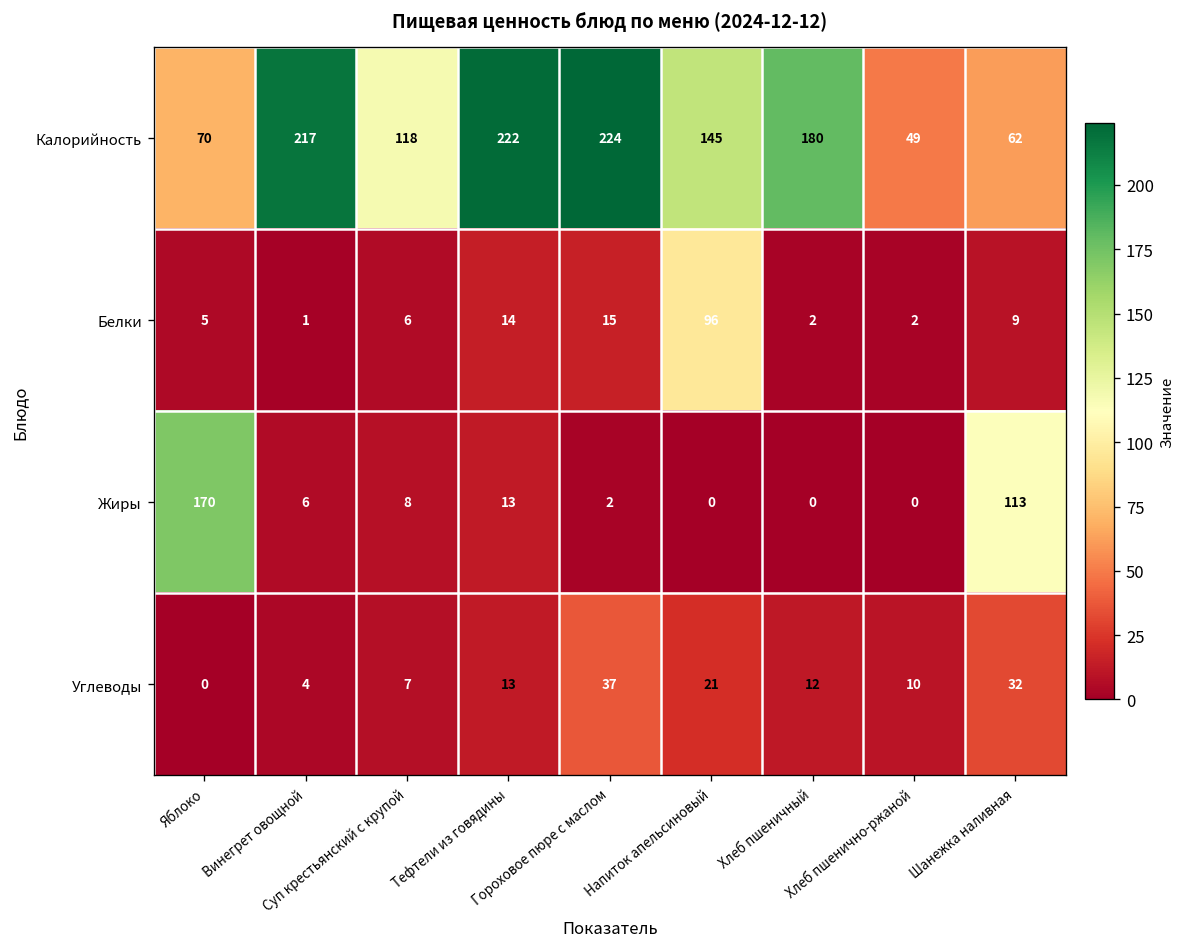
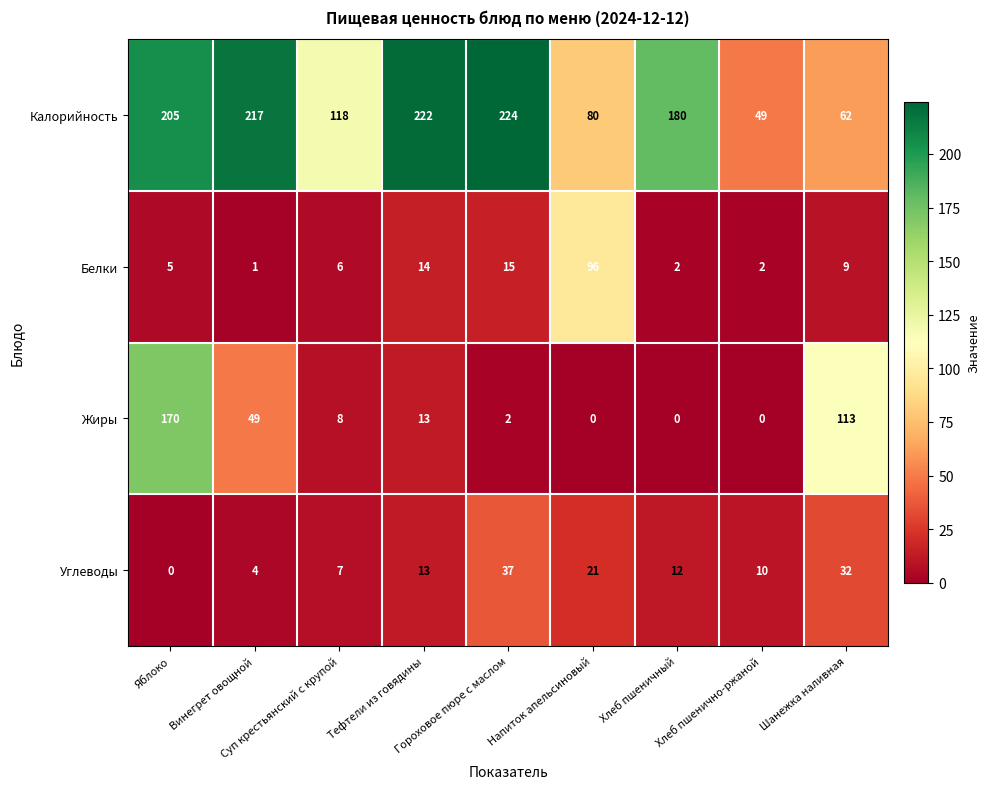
  {
    "Калорийность": {
-     "Яблоко": 70,
+     "Яблоко": 205,
      "Винегрет овощной": 217,
      "Суп крестьянский с крупой": 118,
      "Тефтели из говядины": 222,
      "Гороховое пюре с маслом": 224,
-     "Напиток апельсиновый": 145,
+     "Напиток апельсиновый": 80,
      "Хлеб пшеничный": 180,
      "Хлеб пшенично-ржаной": 49,
      "Шанежка наливная": 62
    },
    "Белки": {
      "Яблоко": 5,
      "Винегрет овощной": 1,
      "Суп крестьянский с крупой": 6,
      "Тефтели из говядины": 14,
      "Гороховое пюре с маслом": 15,
      "Напиток апельсиновый": 96,
      "Хлеб пшеничный": 2,
      "Хлеб пшенично-ржаной": 2,
      "Шанежка наливная": 9
    },
    "Жиры": {
      "Яблоко": 170,
-     "Винегрет овощной": 6,
+     "Винегрет овощной": 49,
      "Суп крестьянский с крупой": 8,
      "Тефтели из говядины": 13,
      "Гороховое пюре с маслом": 2,
      "Напиток апельсиновый": 0,
      "Хлеб пшеничный": 0,
      "Хлеб пшенично-ржаной": 0,
      "Шанежка наливная": 113
    },
    "Углеводы": {
      "Яблоко": 0,
      "Винегрет овощной": 4,
      "Суп крестьянский с крупой": 7,
      "Тефтели из говядины": 13,
      "Гороховое пюре с маслом": 37,
      "Напиток апельсиновый": 21,
      "Хлеб пшеничный": 12,
      "Хлеб пшенично-ржаной": 10,
      "Шанежка наливная": 32
    }
  }
